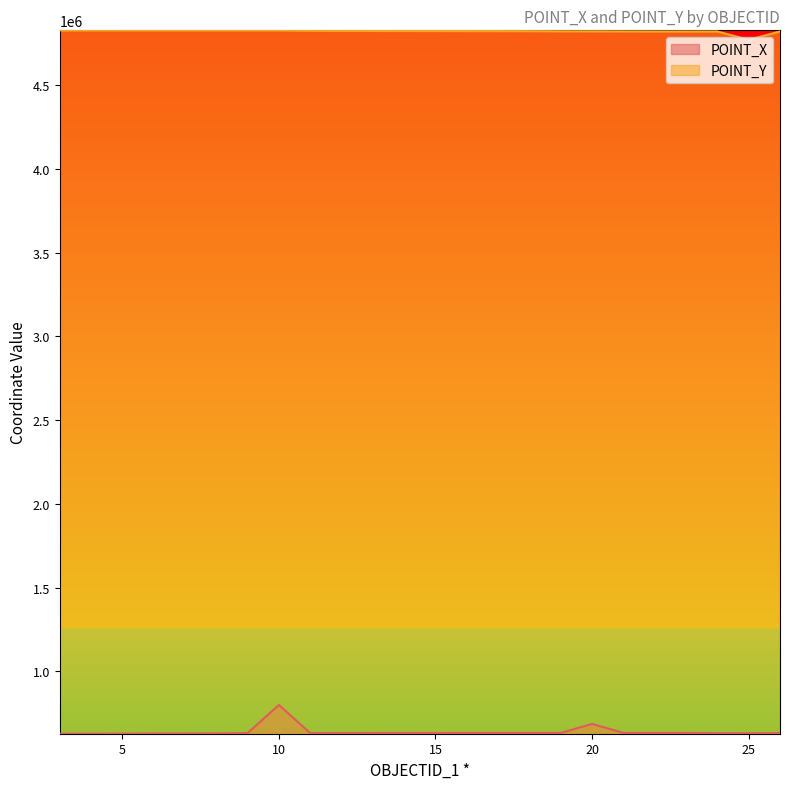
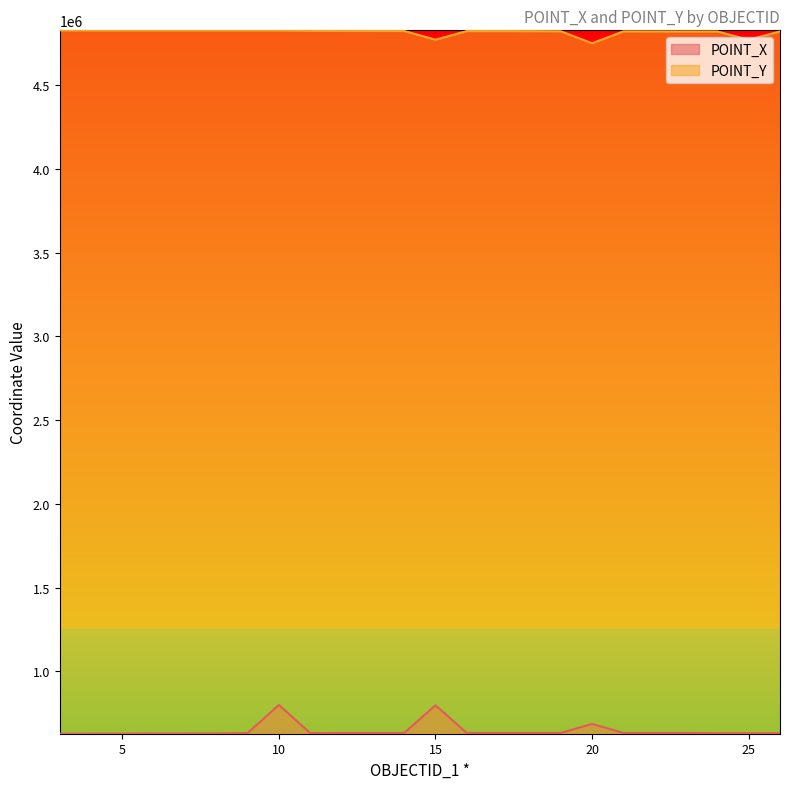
  {
    "POINT_X": {
      "5": 630000,
      "10": 800000,
-     "15": 630000,
+     "15": 800000,
      "20": 690000,
      "25": 630000
    },
    "POINT_Y": {
      "5": 4830000,
      "10": 4830000,
-     "15": 4830000,
-     "20": 4820000
+     "15": 4770000,
+     "20": 4750000
    }
  }
